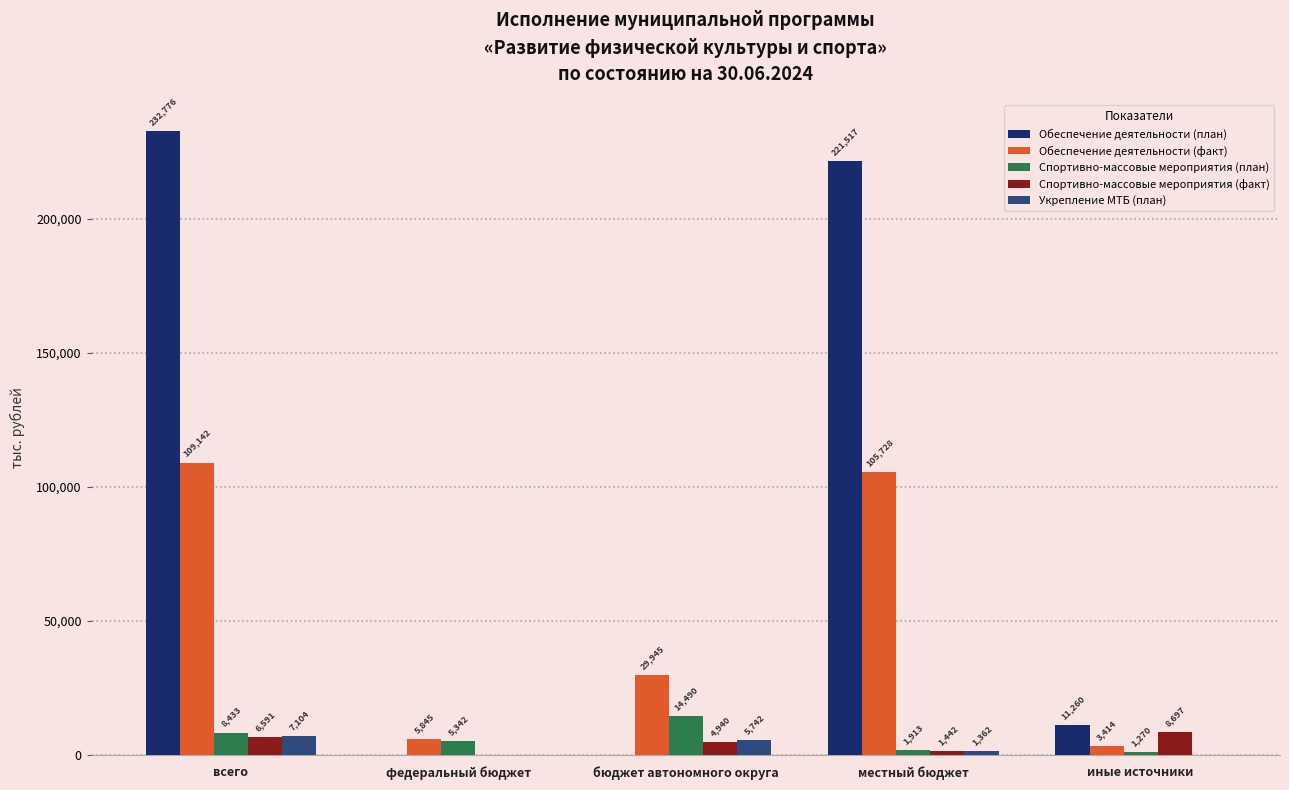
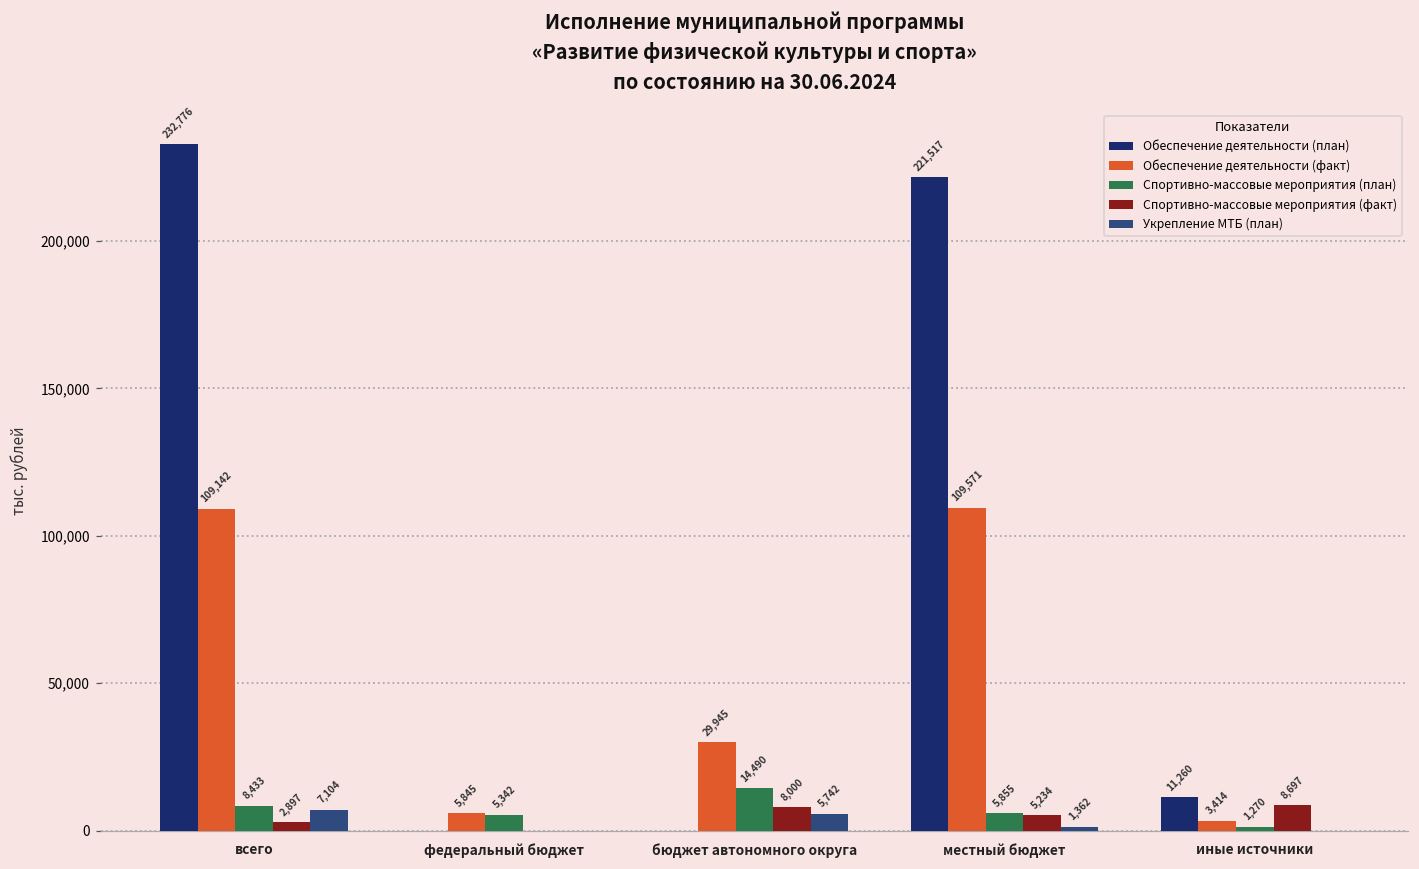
  {
    "Обеспечение деятельности (факт)": {
      "всего": "109,142",
      "федеральный бюджет": "5,845",
      "бюджет автономного округа": "29,945",
-     "местный бюджет": "105,728",
+     "местный бюджет": "109,571",
      "иные источники": "3,414"
    },
    "Спортивно-массовые мероприятия (план)": {
      "всего": "8,433",
      "федеральный бюджет": "5,342",
      "бюджет автономного округа": "14,490",
-     "местный бюджет": "1,913",
+     "местный бюджет": "5,855",
      "иные источники": "1,270"
    },
    "Спортивно-массовые мероприятия (факт)": {
-     "всего": "6,591",
-     "бюджет автономного округа": "4,940",
-     "местный бюджет": "1,442",
+     "всего": "2,897",
+     "бюджет автономного округа": "8,000",
+     "местный бюджет": "5,234",
      "иные источники": "8,697"
    }
  }
